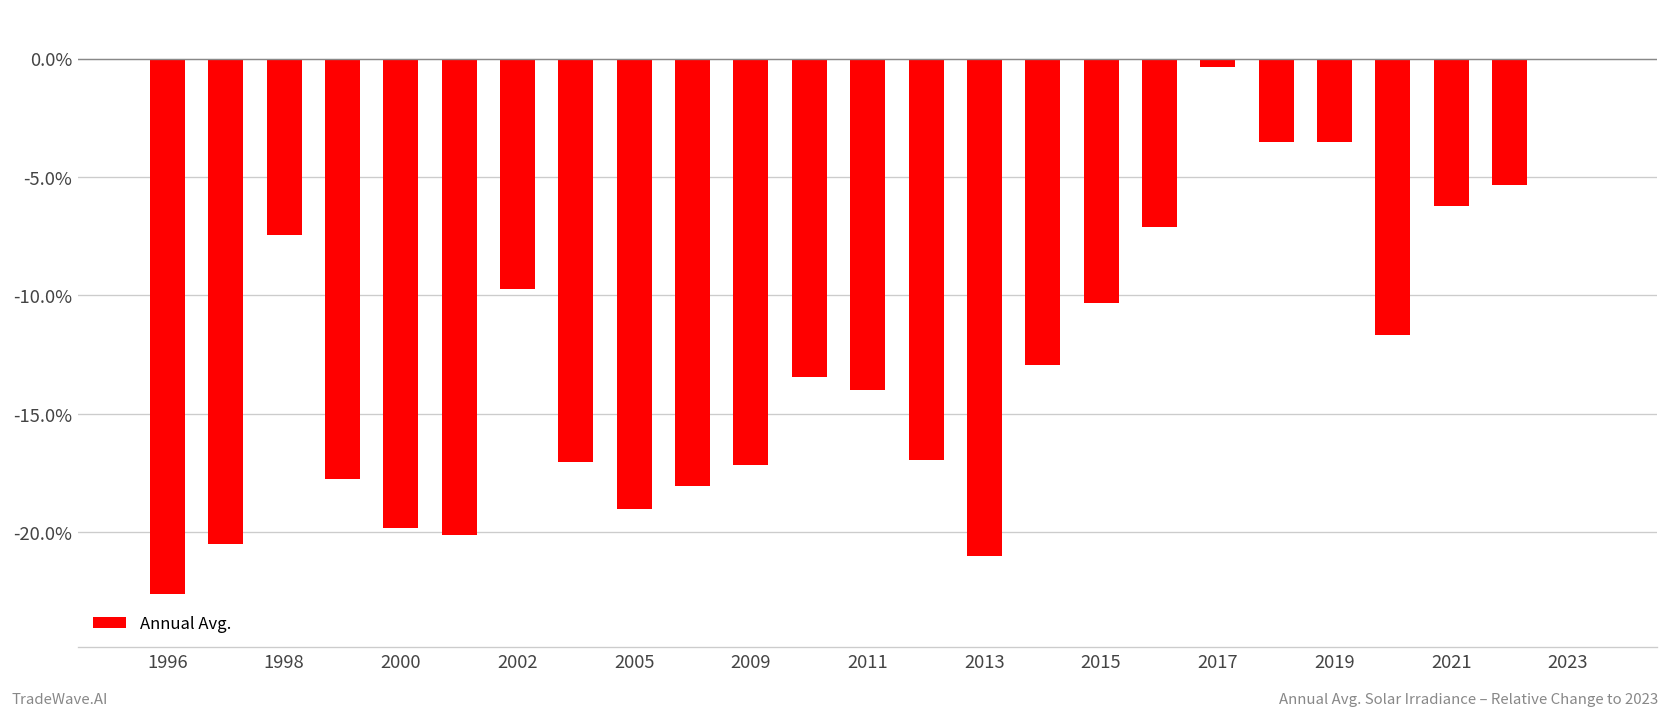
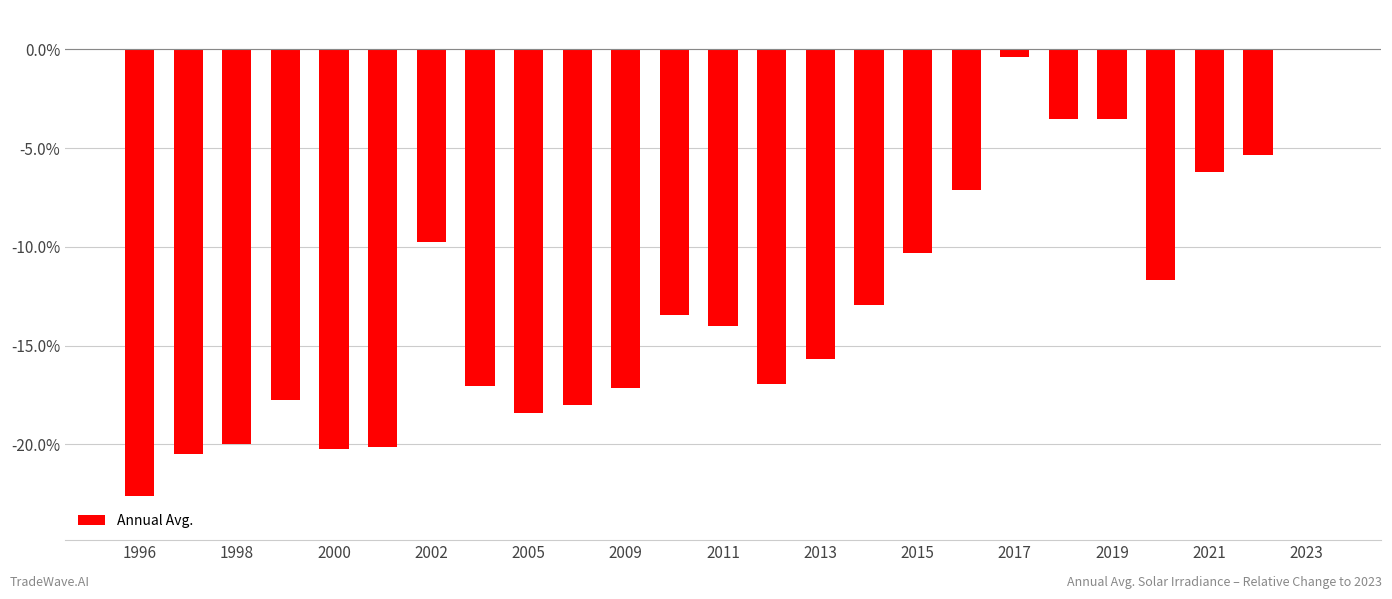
  {
    "1996": "-22.6%",
-   "1998": "-7.4%",
-   "2000": "-19.8%",
+   "1998": "-20.0%",
+   "2000": "-20.2%",
    "2002": "-9.7%",
-   "2005": "-19.0%",
+   "2005": "-18.4%",
    "2009": "-17.2%",
    "2011": "-14.0%",
-   "2013": "-21.0%",
+   "2013": "-15.7%",
    "2015": "-10.3%",
    "2017": "-0.4%",
    "2019": "-3.5%",
    "2021": "-6.2%",
    "2023": "0.0%"
  }
